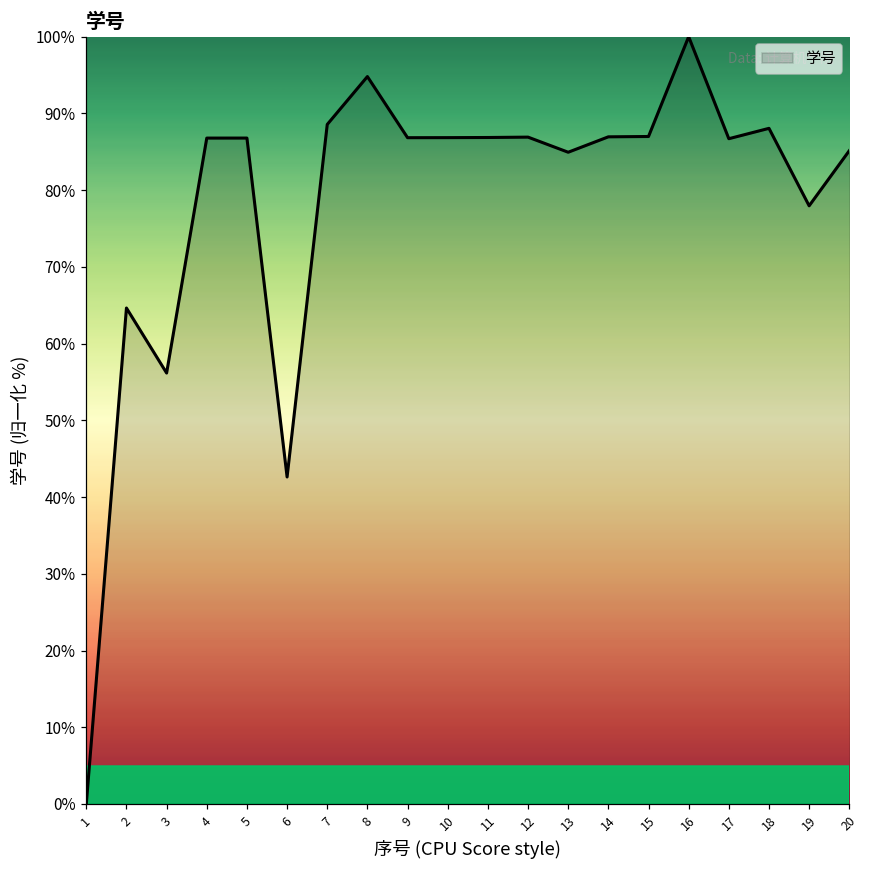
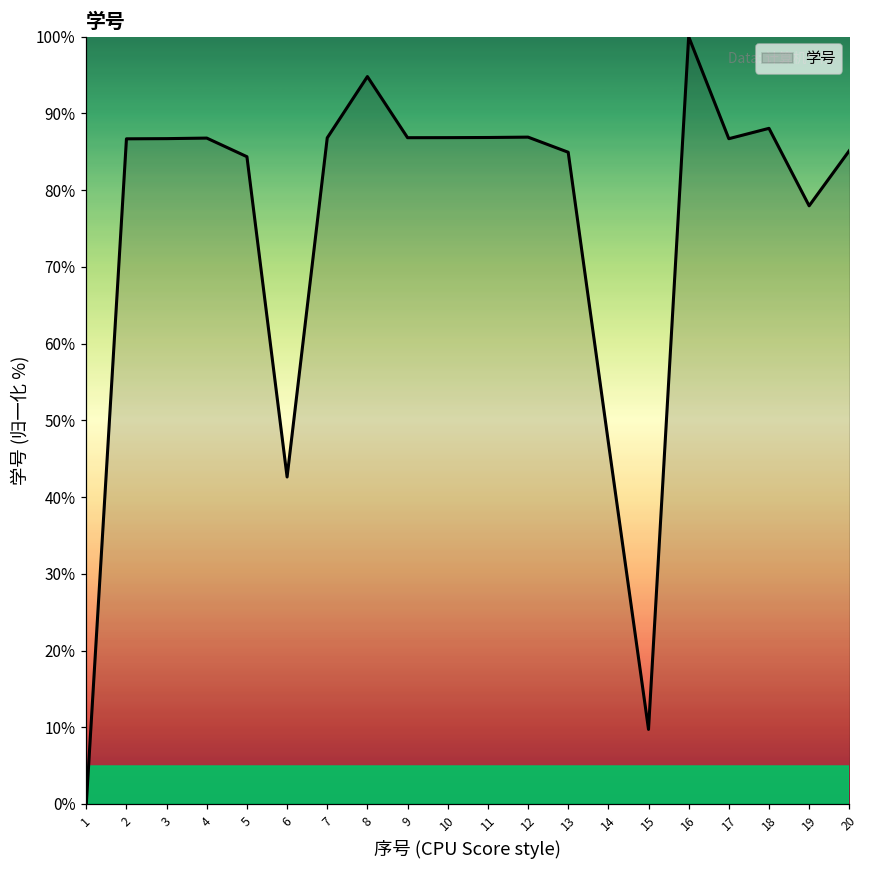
  {
-   "2": "65%",
-   "3": "56%",
+   "2": "87%",
+   "3": "87%",
    "4": "87%",
-   "5": "87%",
+   "5": "84%",
    "6": "43%",
-   "7": "89%",
+   "7": "87%",
    "8": "95%",
    "9": "87%",
    "10": "87%",
    "11": "87%",
    "12": "87%",
    "13": "85%",
-   "14": "87%",
-   "15": "87%",
+   "14": "47%",
+   "15": "10%",
    "16": "100%",
    "17": "87%",
    "18": "88%",
    "19": "78%",
    "20": "85%"
  }
